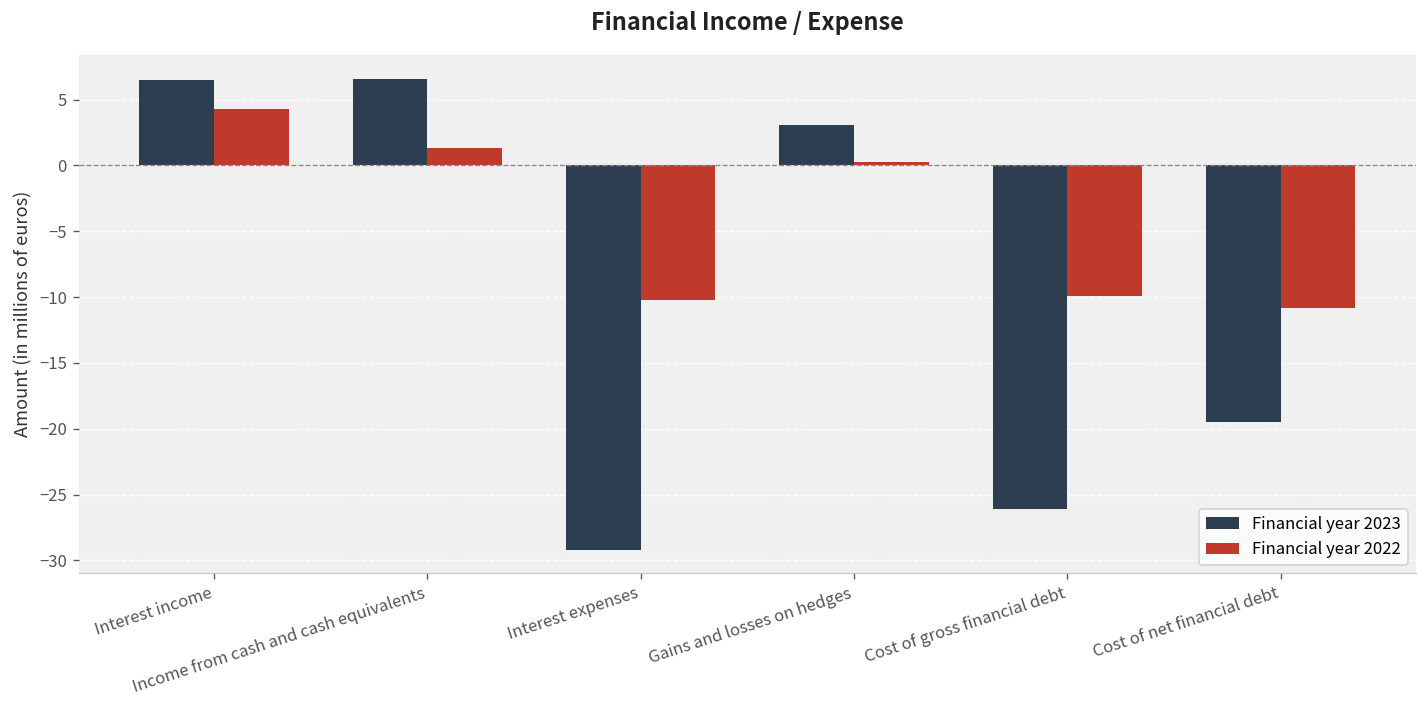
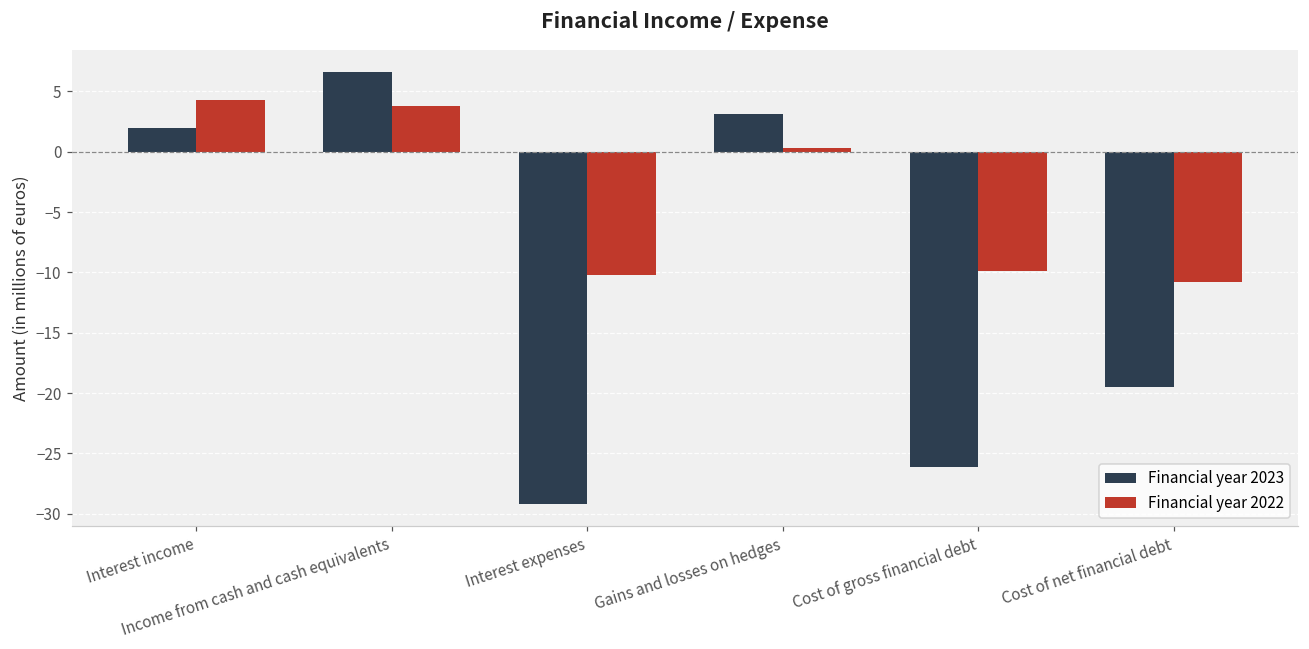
  {
    "Financial year 2023": {
-     "Interest income": 6.5,
+     "Interest income": 2.0,
      "Income from cash and cash equivalents": 6.6,
      "Interest expenses": -29.2,
      "Gains and losses on hedges": 3.1,
      "Cost of gross financial debt": -26.1,
      "Cost of net financial debt": -19.5
    },
    "Financial year 2022": {
      "Interest income": 4.3,
-     "Income from cash and cash equivalents": 1.3,
+     "Income from cash and cash equivalents": 3.8,
      "Interest expenses": -10.2,
      "Gains and losses on hedges": 0.3,
      "Cost of gross financial debt": -9.9,
      "Cost of net financial debt": -10.8
    }
  }
